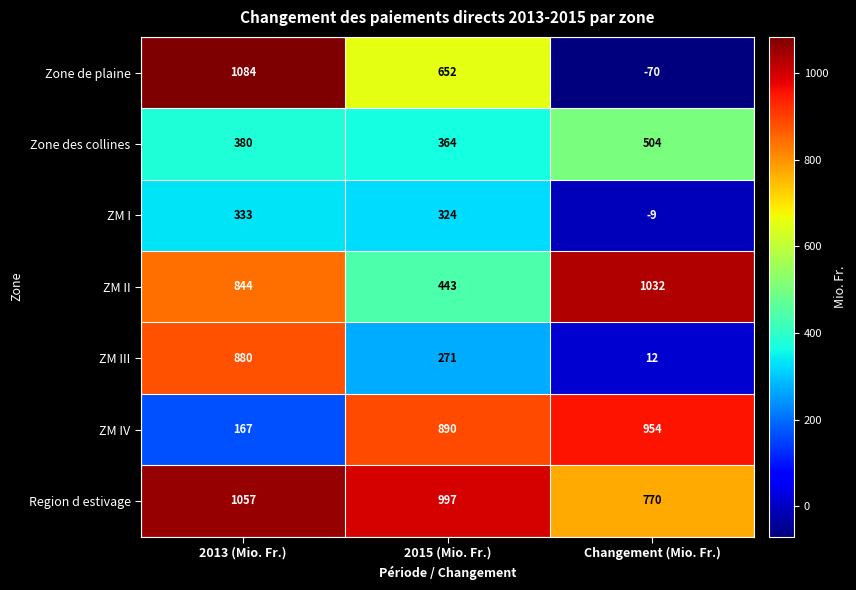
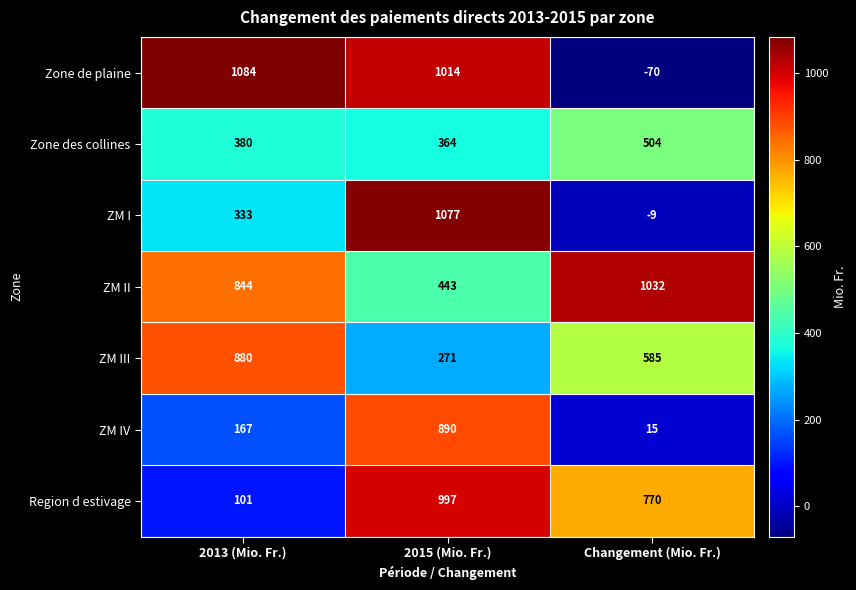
  {
    "Zone de plaine": {
      "2013 (Mio. Fr.)": 1084,
-     "2015 (Mio. Fr.)": 652,
+     "2015 (Mio. Fr.)": 1014,
      "Changement (Mio. Fr.)": -70
    },
    "Zone des collines": {
      "2013 (Mio. Fr.)": 380,
      "2015 (Mio. Fr.)": 364,
      "Changement (Mio. Fr.)": 504
    },
    "ZM I": {
      "2013 (Mio. Fr.)": 333,
-     "2015 (Mio. Fr.)": 324,
+     "2015 (Mio. Fr.)": 1077,
      "Changement (Mio. Fr.)": -9
    },
    "ZM II": {
      "2013 (Mio. Fr.)": 844,
      "2015 (Mio. Fr.)": 443,
      "Changement (Mio. Fr.)": 1032
    },
    "ZM III": {
      "2013 (Mio. Fr.)": 880,
      "2015 (Mio. Fr.)": 271,
-     "Changement (Mio. Fr.)": 12
+     "Changement (Mio. Fr.)": 585
    },
    "ZM IV": {
      "2013 (Mio. Fr.)": 167,
      "2015 (Mio. Fr.)": 890,
-     "Changement (Mio. Fr.)": 954
+     "Changement (Mio. Fr.)": 15
    },
    "Region d estivage": {
-     "2013 (Mio. Fr.)": 1057,
+     "2013 (Mio. Fr.)": 101,
      "2015 (Mio. Fr.)": 997,
      "Changement (Mio. Fr.)": 770
    }
  }
